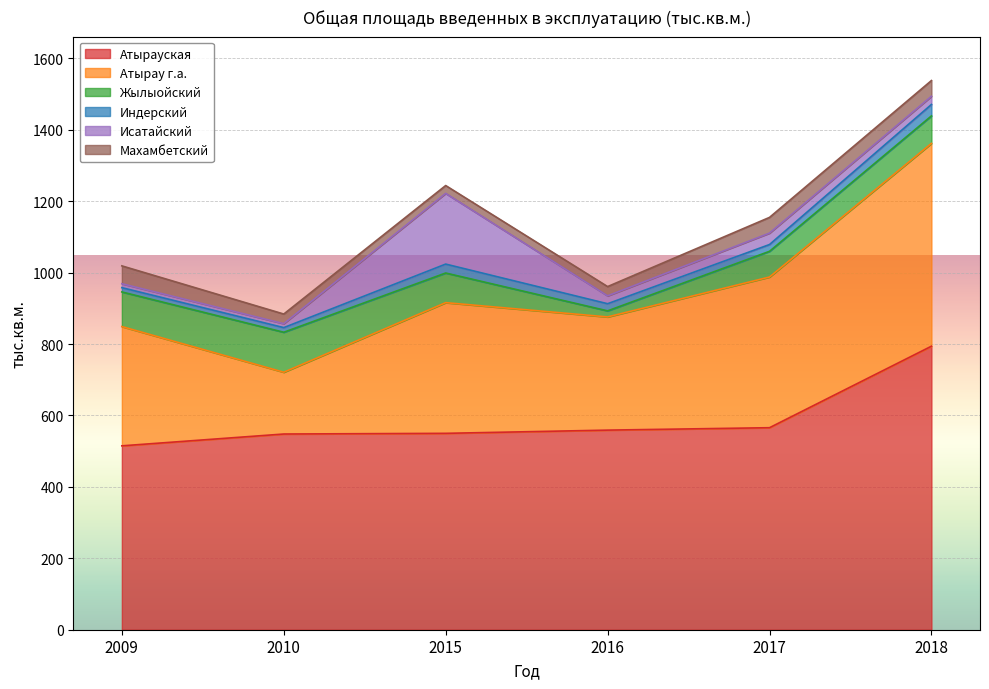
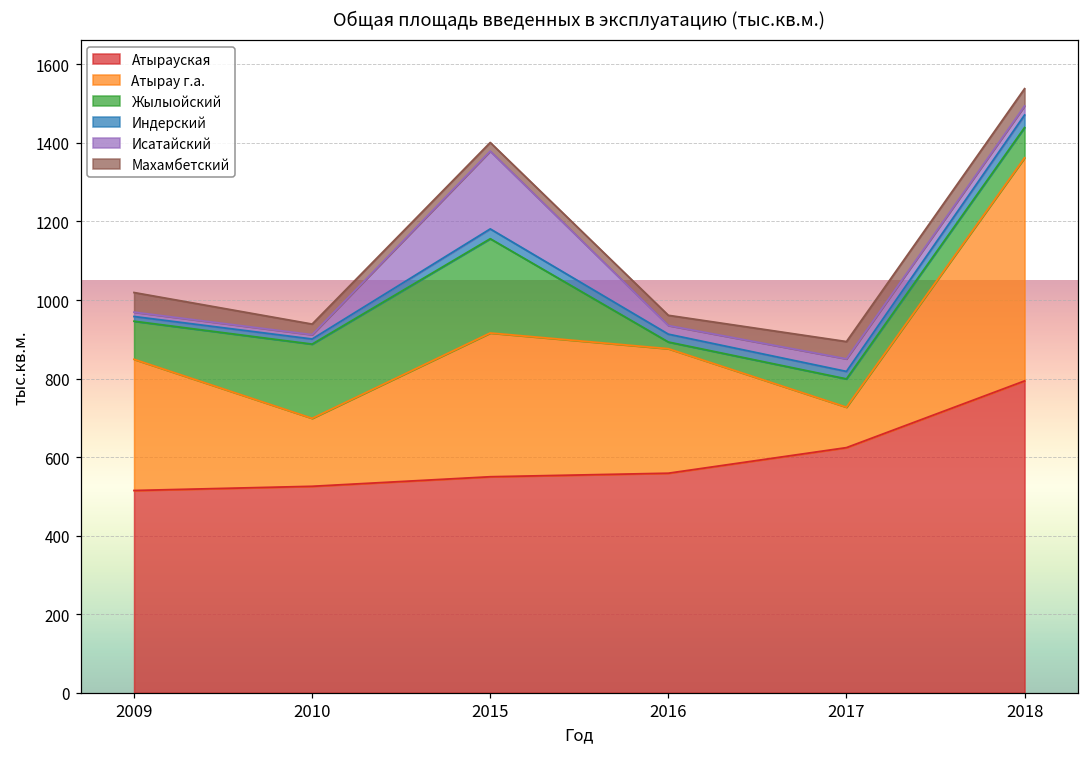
  {
    "Атырауская": {
      "2009": 520,
-     "2010": 550,
+     "2010": 530,
      "2015": 550,
      "2016": 560,
-     "2017": 570,
+     "2017": 620,
      "2018": 790
    },
    "Атырау г.а.": {
      "2009": 330,
      "2010": 170,
      "2015": 370,
      "2016": 320,
-     "2017": 420,
+     "2017": 100,
      "2018": 570
    },
    "Жылыойский": {
      "2009": 100,
-     "2010": 110,
-     "2015": 80,
+     "2010": 190,
+     "2015": 240,
      "2016": 20,
      "2017": 70,
      "2018": 80
    },
    "Индерский": {
      "2009": 10,
      "2010": 10,
      "2015": 30,
      "2016": 20,
      "2017": 20,
      "2018": 30
    },
    "Исатайский": {
      "2009": 10,
      "2010": 10,
      "2015": 200,
      "2016": 20,
      "2017": 30,
      "2018": 20
    },
    "Махамбетский": {
      "2009": 50,
      "2010": 30,
      "2015": 20,
      "2016": 30,
      "2017": 40,
      "2018": 40
    }
  }
